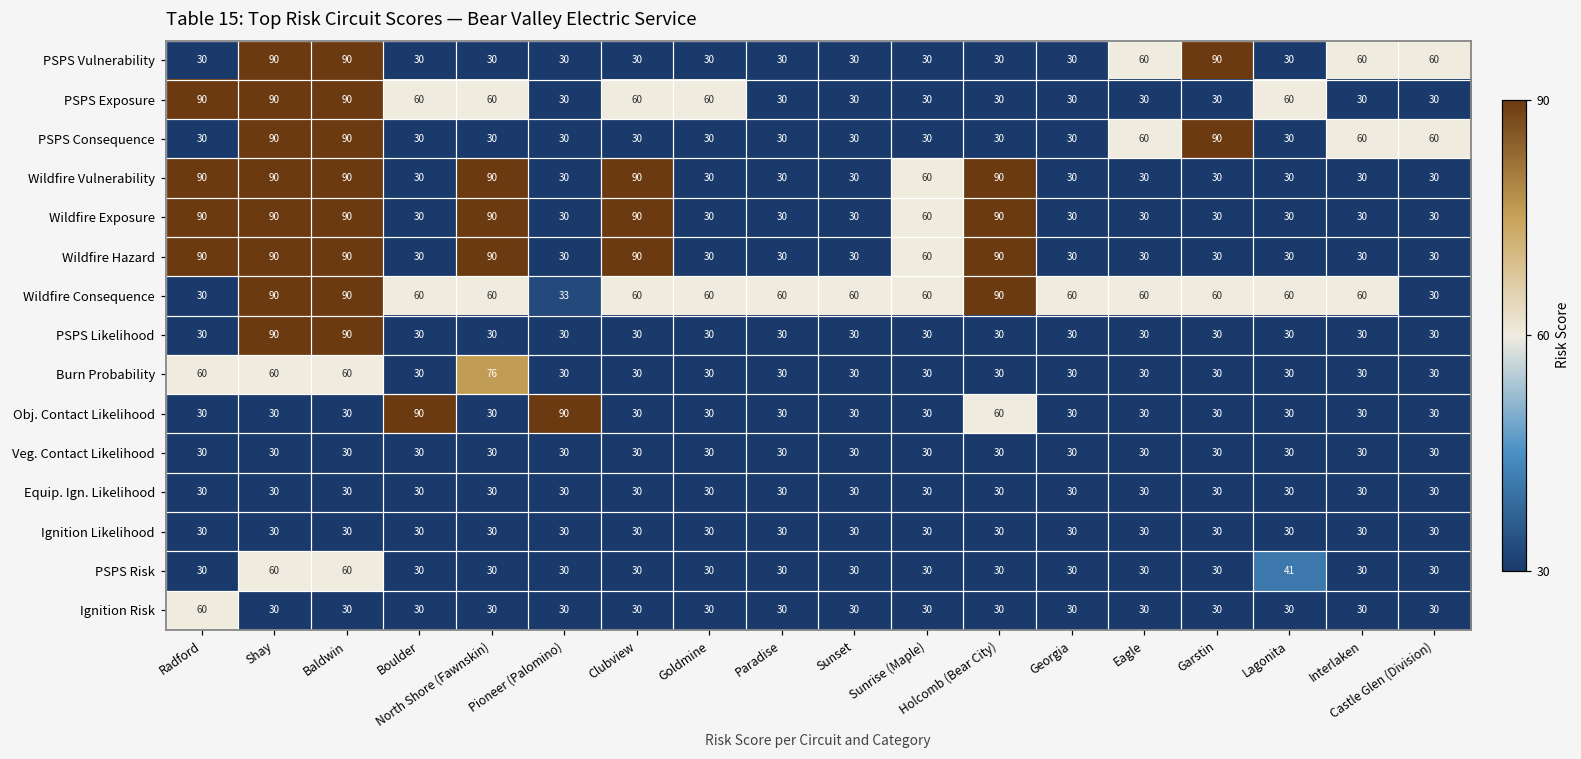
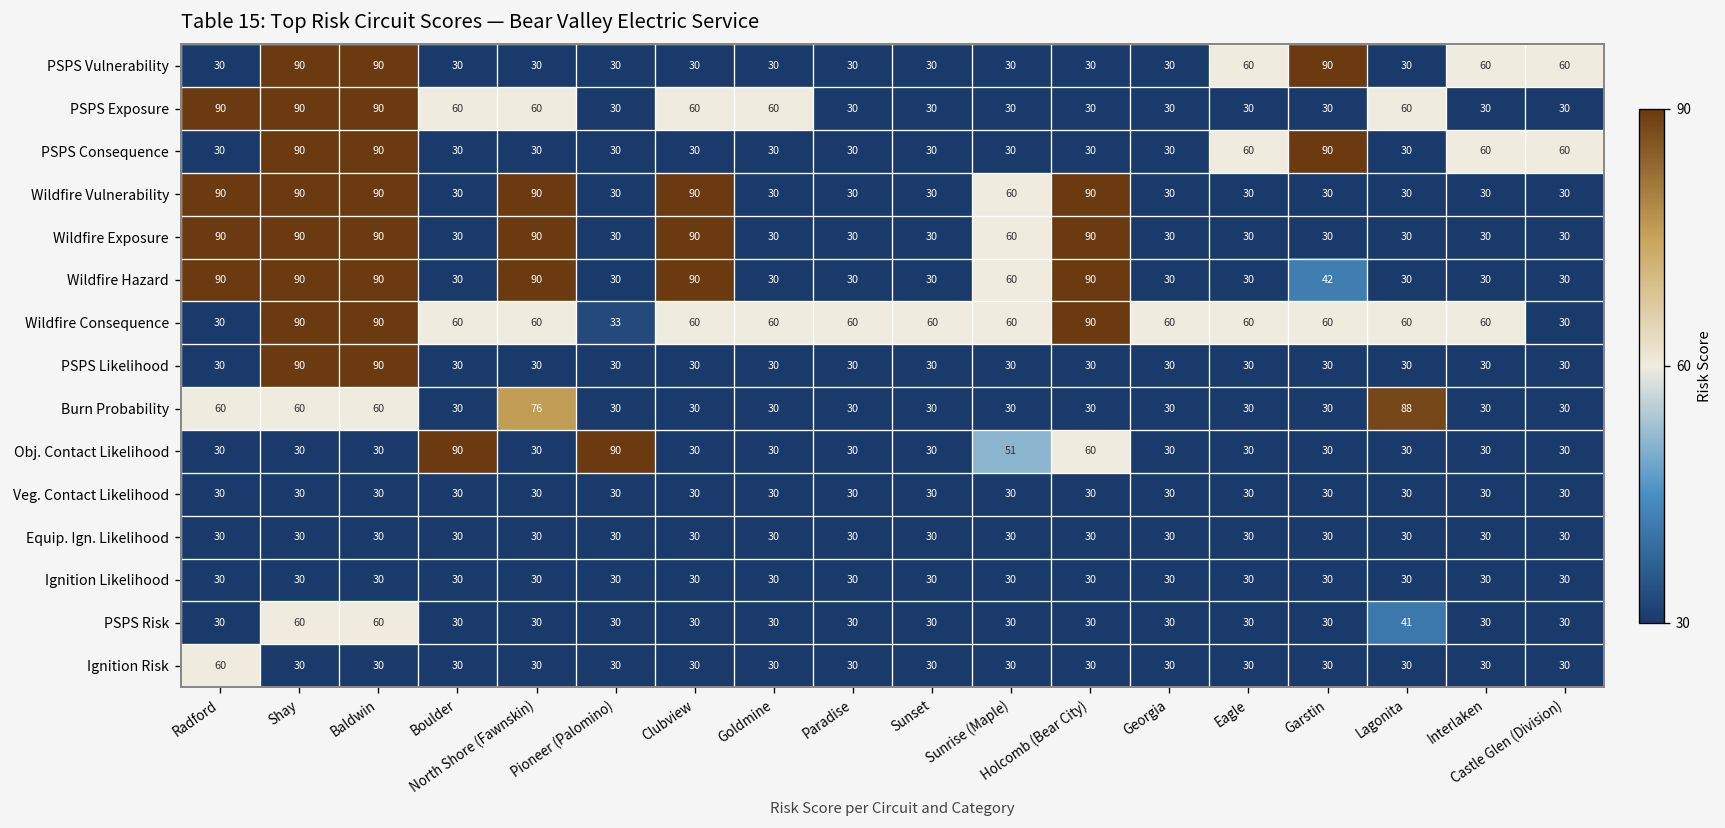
  {
    "Wildfire Hazard": {
      "Radford": 90,
      "Shay": 90,
      "Baldwin": 90,
      "Boulder": 30,
      "North Shore (Fawnskin)": 90,
      "Pioneer (Palomino)": 30,
      "Clubview": 90,
      "Goldmine": 30,
      "Paradise": 30,
      "Sunset": 30,
      "Sunrise (Maple)": 60,
      "Holcomb (Bear City)": 90,
      "Georgia": 30,
      "Eagle": 30,
-     "Garstin": 30,
+     "Garstin": 42,
      "Lagonita": 30,
      "Interlaken": 30,
      "Castle Glen (Division)": 30
    },
    "Burn Probability": {
      "Radford": 60,
      "Shay": 60,
      "Baldwin": 60,
      "Boulder": 30,
      "North Shore (Fawnskin)": 76,
      "Pioneer (Palomino)": 30,
      "Clubview": 30,
      "Goldmine": 30,
      "Paradise": 30,
      "Sunset": 30,
      "Sunrise (Maple)": 30,
      "Holcomb (Bear City)": 30,
      "Georgia": 30,
      "Eagle": 30,
      "Garstin": 30,
-     "Lagonita": 30,
+     "Lagonita": 88,
      "Interlaken": 30,
      "Castle Glen (Division)": 30
    },
    "Obj. Contact Likelihood": {
      "Radford": 30,
      "Shay": 30,
      "Baldwin": 30,
      "Boulder": 90,
      "North Shore (Fawnskin)": 30,
      "Pioneer (Palomino)": 90,
      "Clubview": 30,
      "Goldmine": 30,
      "Paradise": 30,
      "Sunset": 30,
-     "Sunrise (Maple)": 30,
+     "Sunrise (Maple)": 51,
      "Holcomb (Bear City)": 60,
      "Georgia": 30,
      "Eagle": 30,
      "Garstin": 30,
      "Lagonita": 30,
      "Interlaken": 30,
      "Castle Glen (Division)": 30
    }
  }
